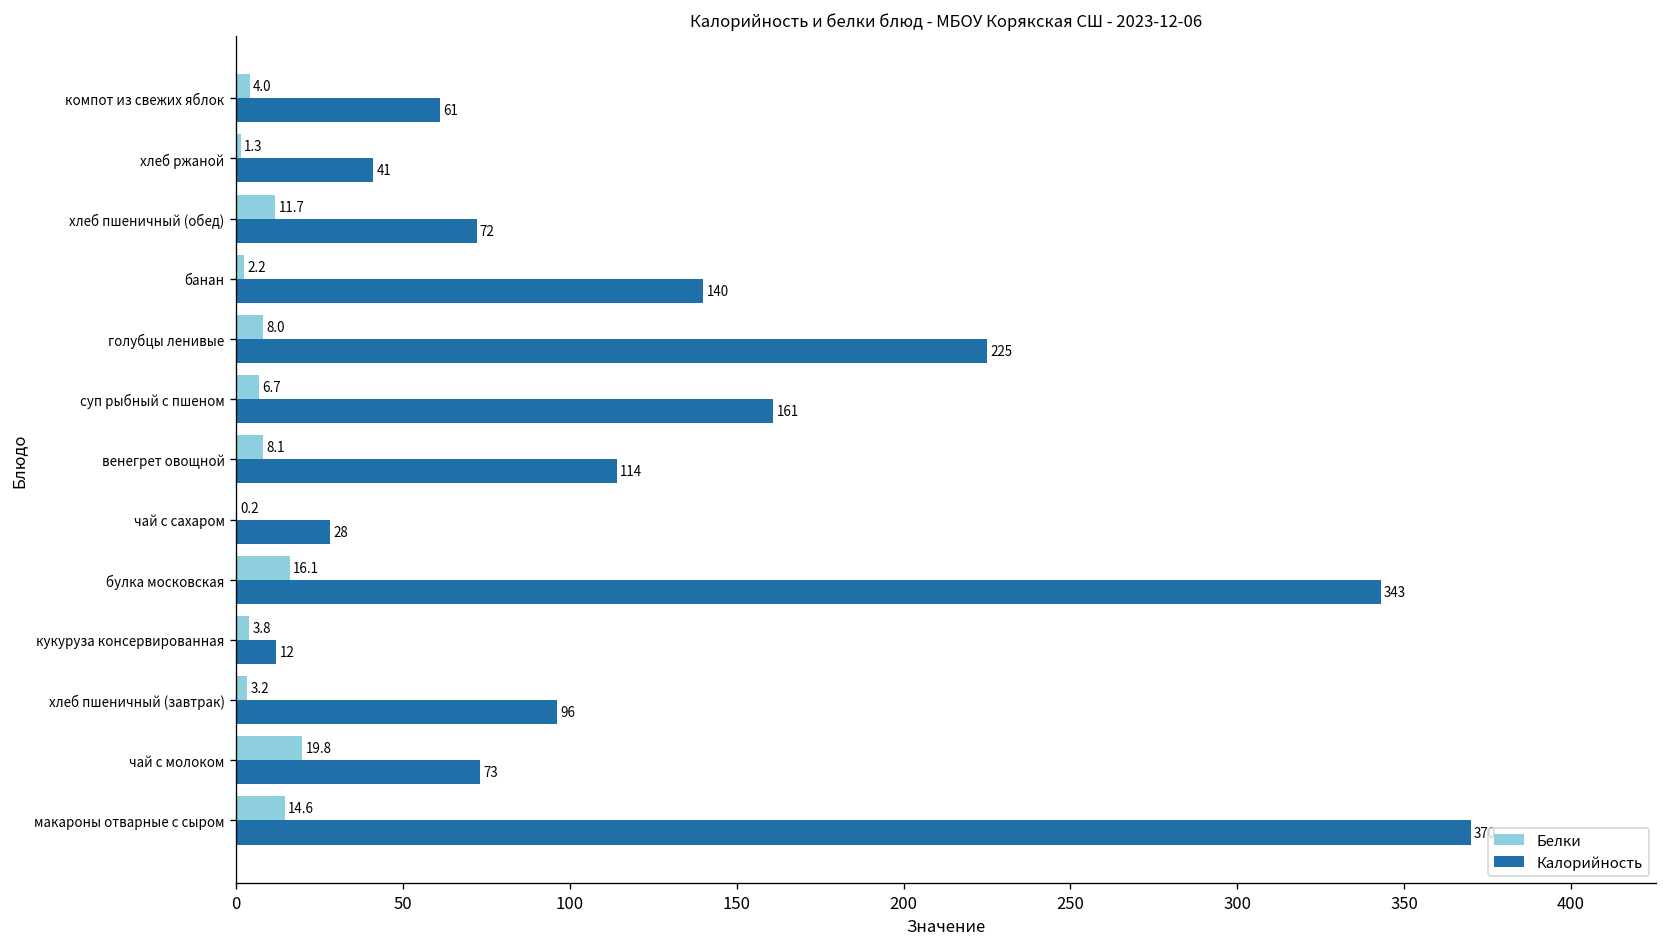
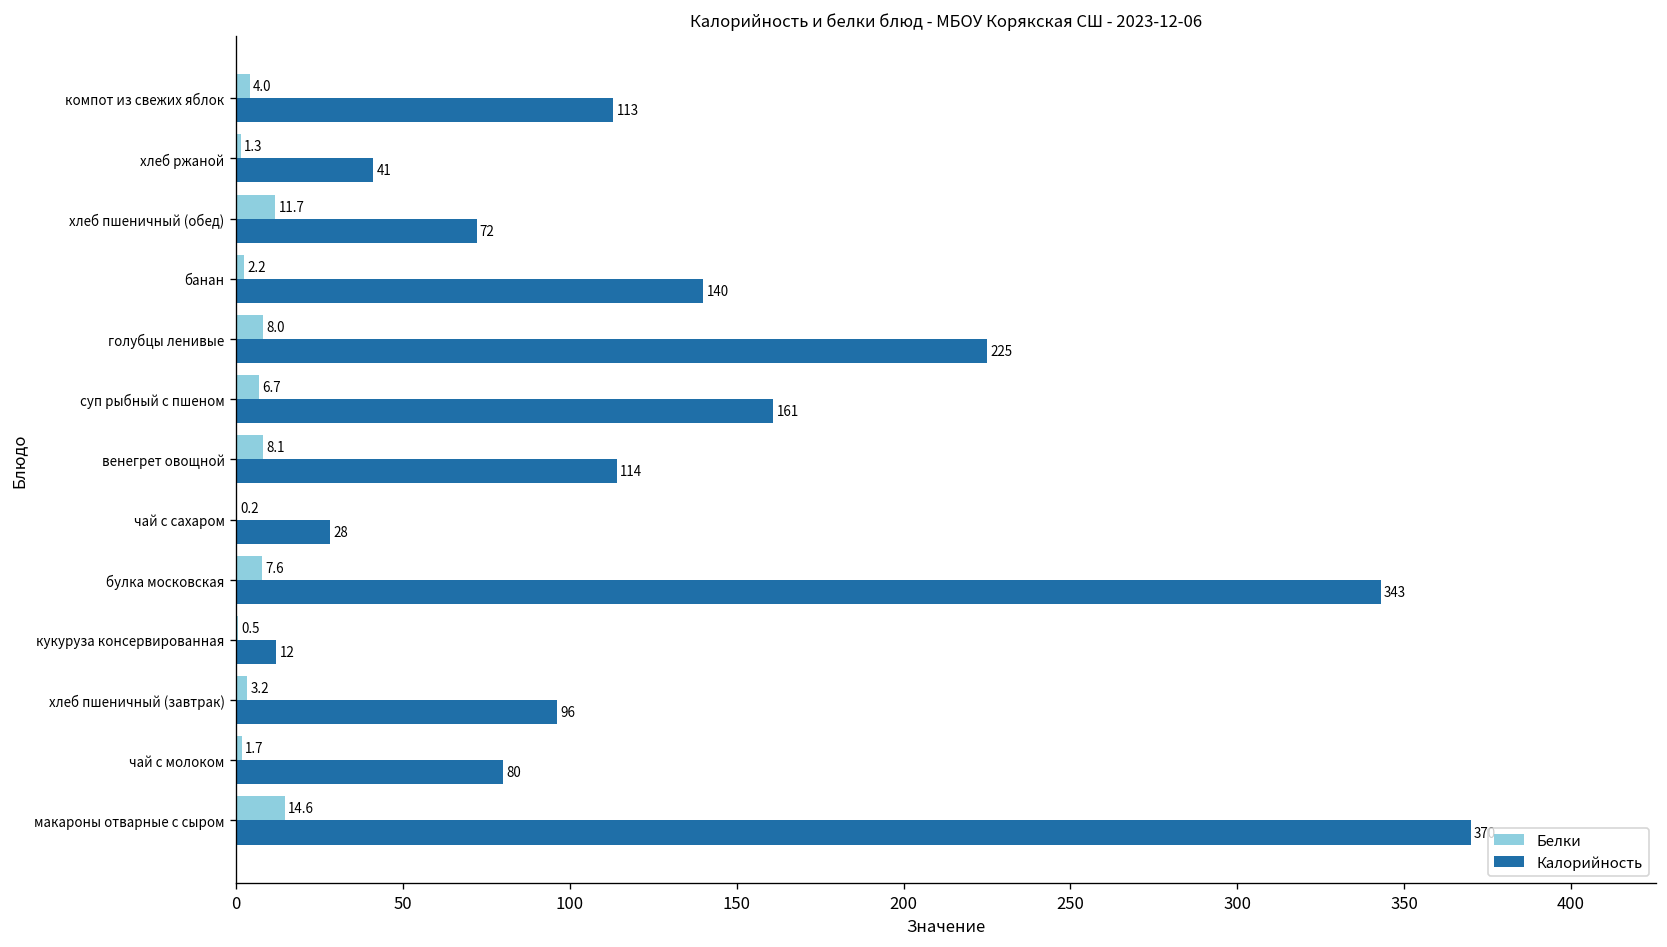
  {
    "Белки": {
      "компот из свежих яблок": 4.0,
      "хлеб ржаной": 1.3,
      "хлеб пшеничный (обед)": 11.7,
      "банан": 2.2,
      "голубцы ленивые": 8.0,
      "суп рыбный с пшеном": 6.7,
      "венегрет овощной": 8.1,
      "чай с сахаром": 0.2,
-     "булка московская": 16.1,
-     "кукуруза консервированная": 3.8,
+     "булка московская": 7.6,
+     "кукуруза консервированная": 0.5,
      "хлеб пшеничный (завтрак)": 3.2,
-     "чай с молоком": 19.8,
+     "чай с молоком": 1.7,
      "макароны отварные с сыром": 14.6
    },
    "Калорийность": {
-     "компот из свежих яблок": 61,
+     "компот из свежих яблок": 113,
      "хлеб ржаной": 41,
      "хлеб пшеничный (обед)": 72,
      "банан": 140,
      "голубцы ленивые": 225,
      "суп рыбный с пшеном": 161,
      "венегрет овощной": 114,
      "чай с сахаром": 28,
      "булка московская": 343,
      "кукуруза консервированная": 12,
      "хлеб пшеничный (завтрак)": 96,
-     "чай с молоком": 73
+     "чай с молоком": 80
    }
  }
